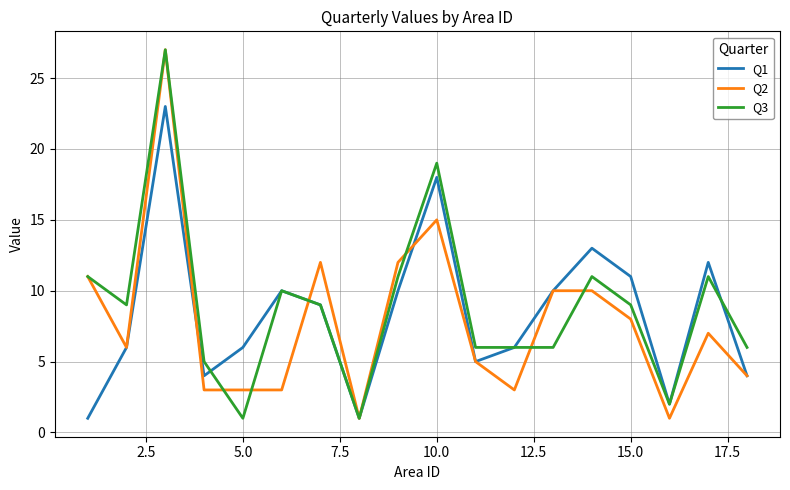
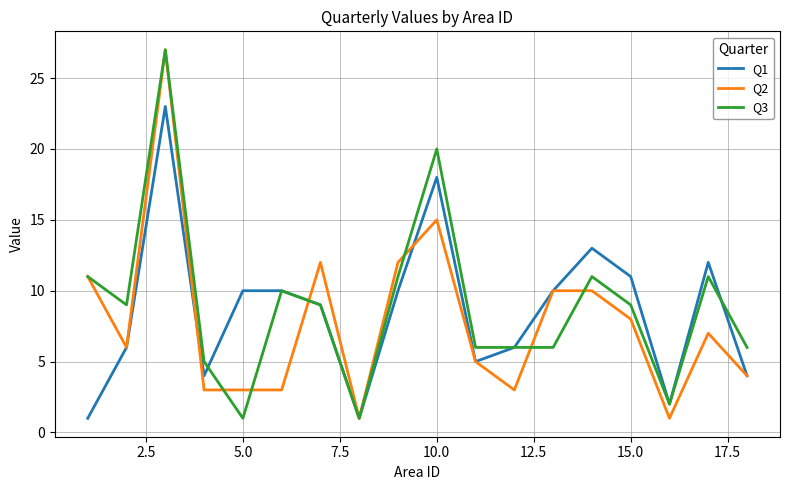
  {
    "Q1": {
-     "5.0": 6,
+     "5.0": 10,
      "10.0": 18,
      "15.0": 11
    },
    "Q2": {
      "5.0": 3,
      "10.0": 15,
      "15.0": 8
    },
    "Q3": {
      "5.0": 1,
-     "10.0": 19,
+     "10.0": 20,
      "15.0": 9
    }
  }
